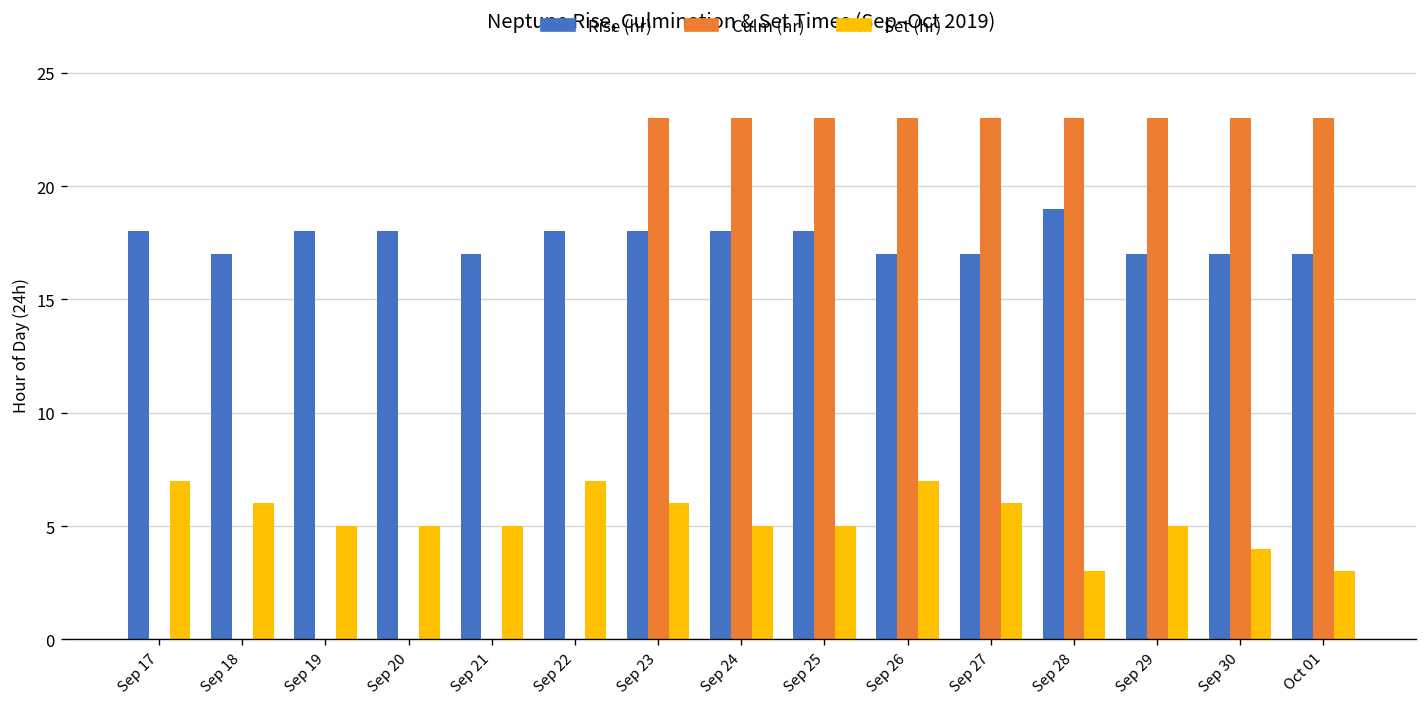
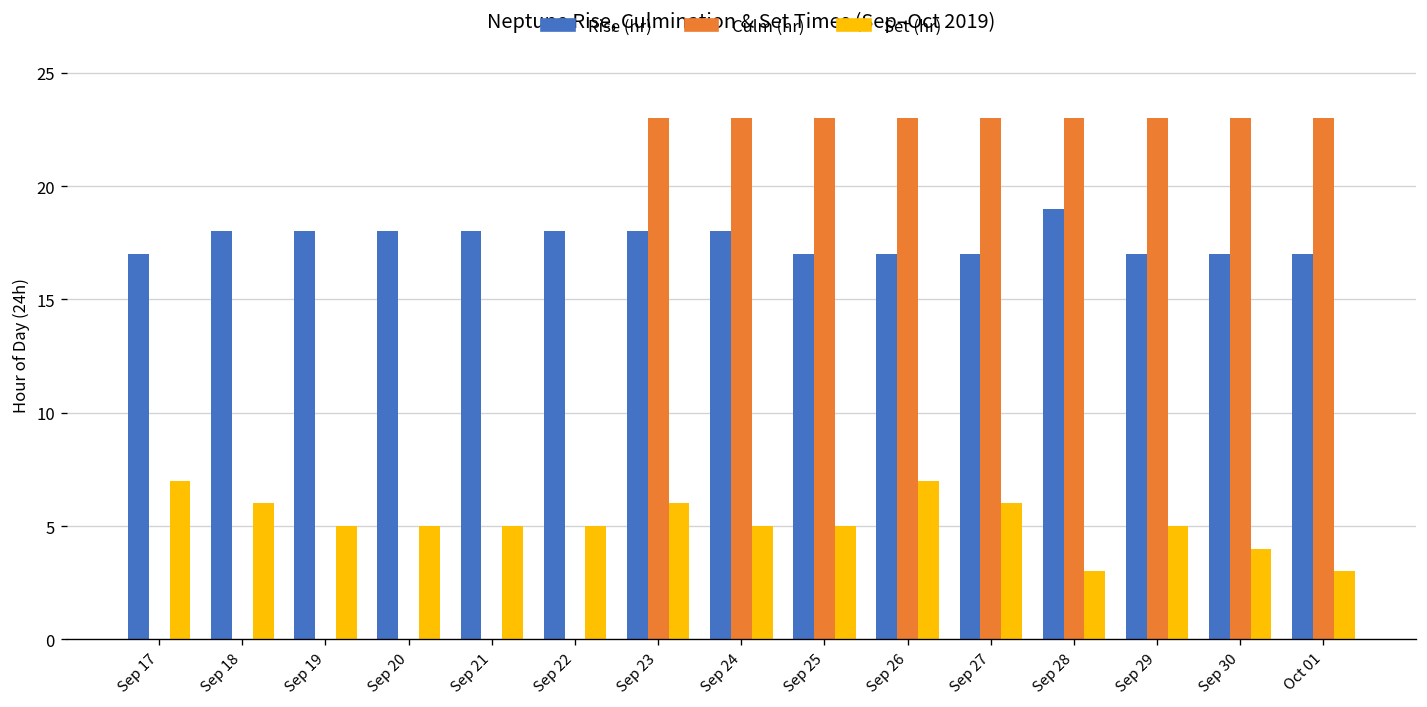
  {
    "Rise (hr)": {
-     "Sep 17": 18,
-     "Sep 18": 17,
+     "Sep 17": 17,
+     "Sep 18": 18,
      "Sep 19": 18,
      "Sep 20": 18,
-     "Sep 21": 17,
+     "Sep 21": 18,
      "Sep 22": 18,
      "Sep 23": 18,
      "Sep 24": 18,
-     "Sep 25": 18,
+     "Sep 25": 17,
      "Sep 26": 17,
      "Sep 27": 17,
      "Sep 28": 19,
      "Sep 29": 17,
      "Sep 30": 17,
      "Oct 01": 17
    },
    "Culm (hr)": {
      "Sep 17": 0,
      "Sep 18": 0,
      "Sep 19": 0,
      "Sep 20": 0,
      "Sep 21": 0,
      "Sep 22": 0,
      "Sep 23": 23,
      "Sep 24": 23,
      "Sep 25": 23,
      "Sep 26": 23,
      "Sep 27": 23,
      "Sep 28": 23,
      "Sep 29": 23,
      "Sep 30": 23,
      "Oct 01": 23
    },
    "Set (hr)": {
      "Sep 17": 7,
      "Sep 18": 6,
      "Sep 19": 5,
      "Sep 20": 5,
      "Sep 21": 5,
-     "Sep 22": 7,
+     "Sep 22": 5,
      "Sep 23": 6,
      "Sep 24": 5,
      "Sep 25": 5,
      "Sep 26": 7,
      "Sep 27": 6,
      "Sep 28": 3,
      "Sep 29": 5,
      "Sep 30": 4,
      "Oct 01": 3
    }
  }
